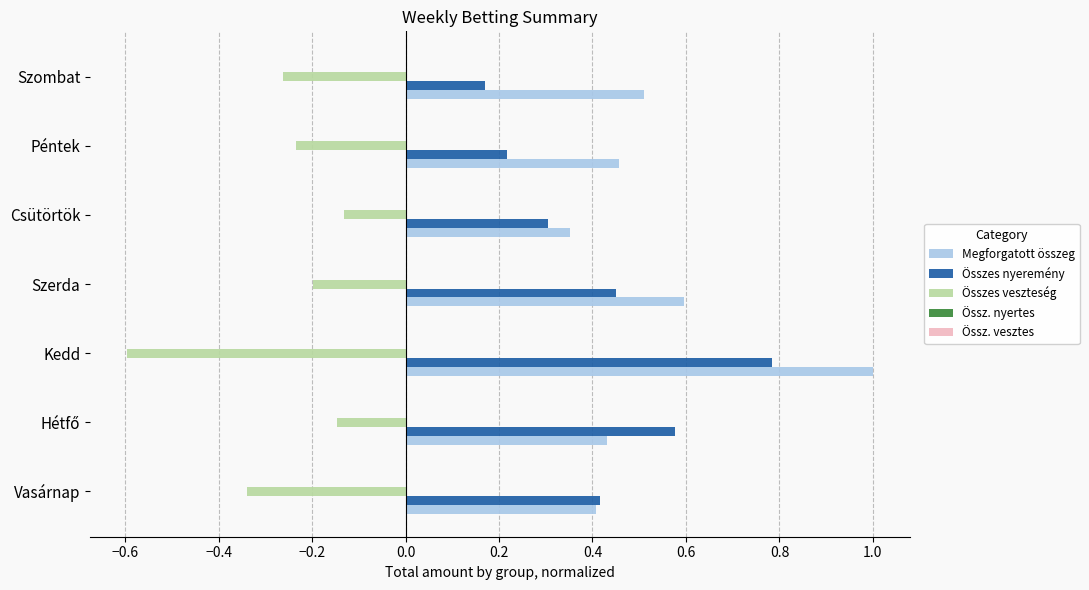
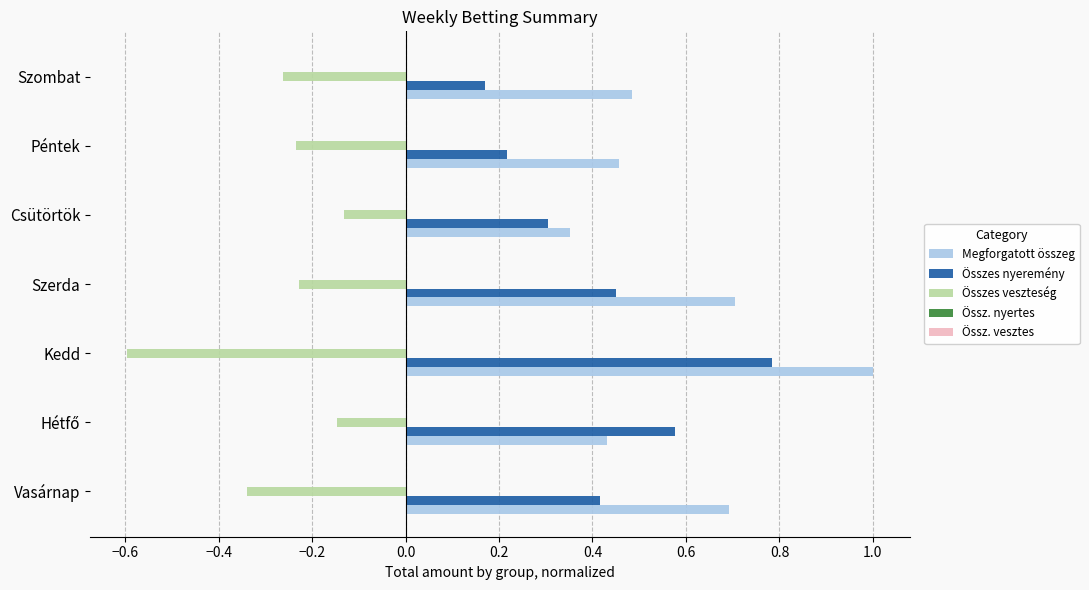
  {
    "Megforgatott összeg": {
-     "Szombat": 0.51,
+     "Szombat": 0.48,
      "Péntek": 0.46,
      "Csütörtök": 0.35,
-     "Szerda": 0.60,
+     "Szerda": 0.71,
      "Kedd": 1.00,
      "Hétfő": 0.43,
-     "Vasárnap": 0.41
+     "Vasárnap": 0.69
    },
    "Összes nyeremény": {
      "Szombat": 0.17,
      "Péntek": 0.22,
      "Csütörtök": 0.30,
      "Szerda": 0.45,
      "Kedd": 0.78,
      "Hétfő": 0.58,
      "Vasárnap": 0.42
    },
    "Összes veszteség": {
      "Szombat": -0.26,
      "Péntek": -0.24,
      "Csütörtök": -0.13,
-     "Szerda": -0.20,
+     "Szerda": -0.23,
      "Kedd": -0.59,
      "Hétfő": -0.15,
      "Vasárnap": -0.34
    }
  }
